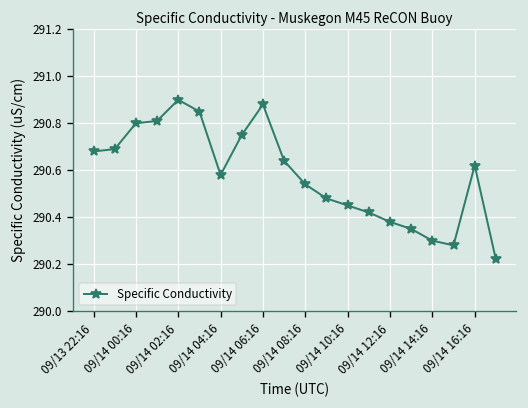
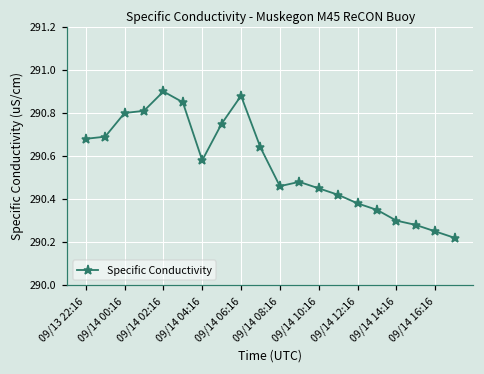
  {
    "09/13 22:16": 290.68,
    "09/14 00:16": 290.80,
    "09/14 02:16": 290.90,
    "09/14 04:16": 290.58,
    "09/14 06:16": 290.88,
-   "09/14 08:16": 290.54,
+   "09/14 08:16": 290.46,
    "09/14 10:16": 290.45,
    "09/14 12:16": 290.38,
    "09/14 14:16": 290.30,
-   "09/14 16:16": 290.62
+   "09/14 16:16": 290.25
  }
